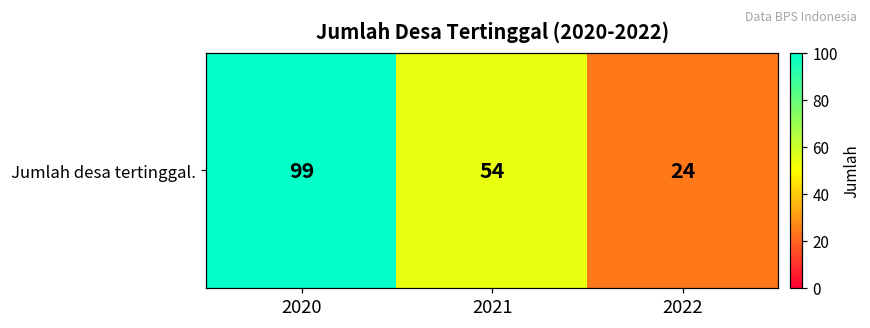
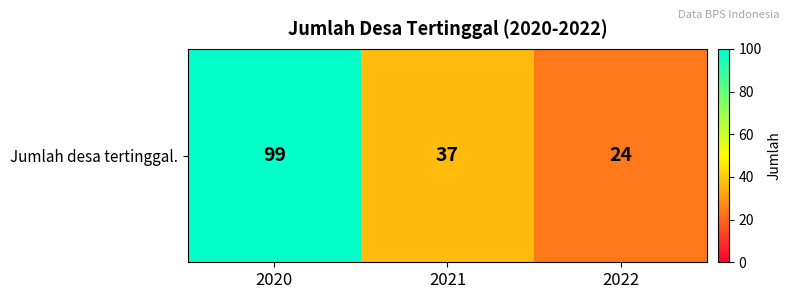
  {
    "Jumlah desa tertinggal.": {
      "2020": 99,
-     "2021": 54,
+     "2021": 37,
      "2022": 24
    }
  }
